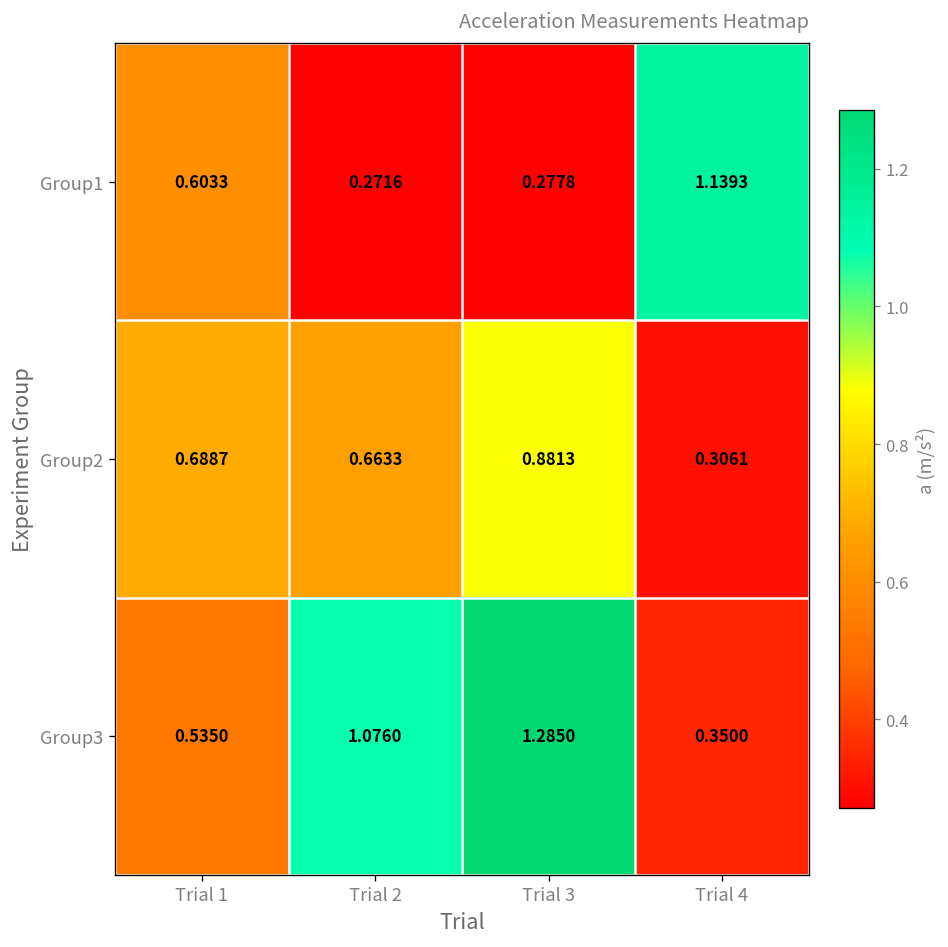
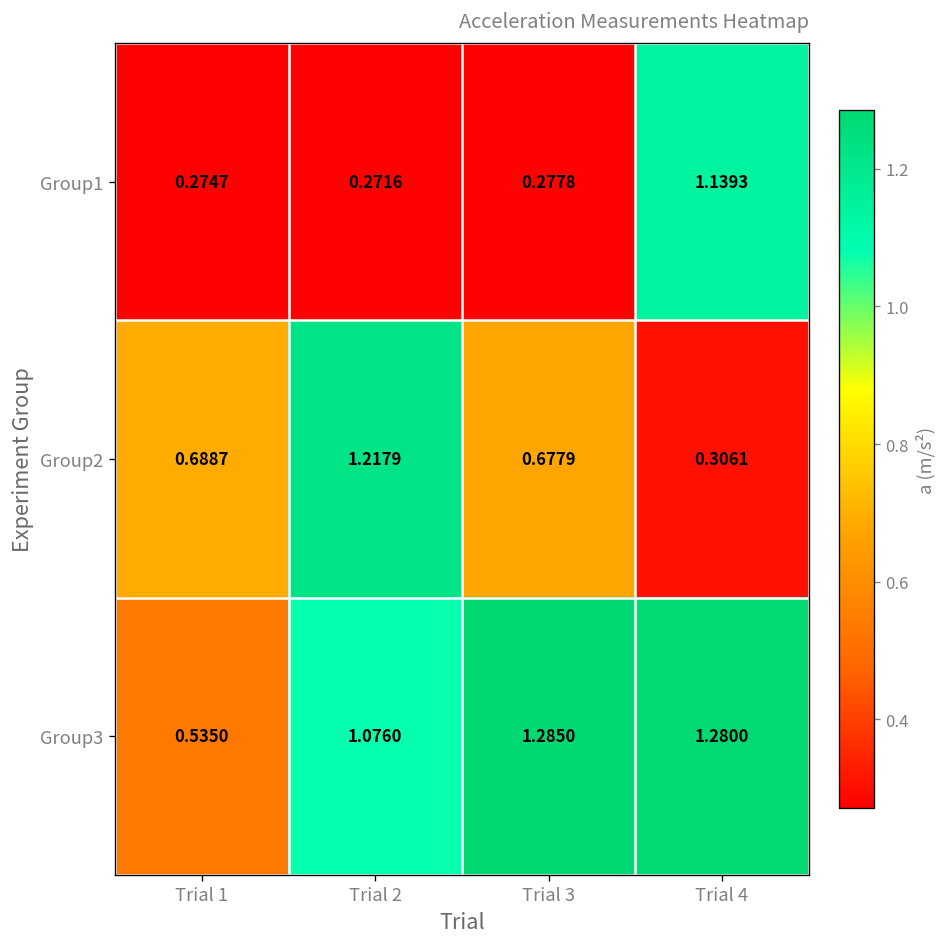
  {
    "Group1": {
-     "Trial 1": 0.6033,
+     "Trial 1": 0.2747,
      "Trial 2": 0.2716,
      "Trial 3": 0.2778,
      "Trial 4": 1.1393
    },
    "Group2": {
      "Trial 1": 0.6887,
-     "Trial 2": 0.6633,
-     "Trial 3": 0.8813,
+     "Trial 2": 1.2179,
+     "Trial 3": 0.6779,
      "Trial 4": 0.3061
    },
    "Group3": {
      "Trial 1": 0.5350,
      "Trial 2": 1.0760,
      "Trial 3": 1.2850,
-     "Trial 4": 0.3500
+     "Trial 4": 1.2800
    }
  }
